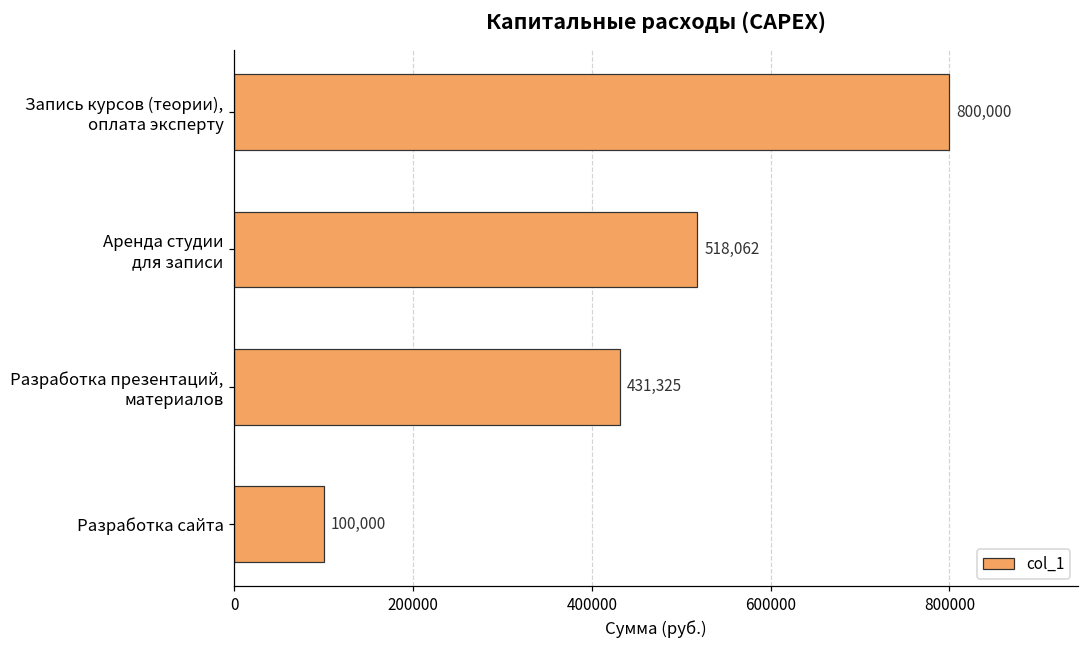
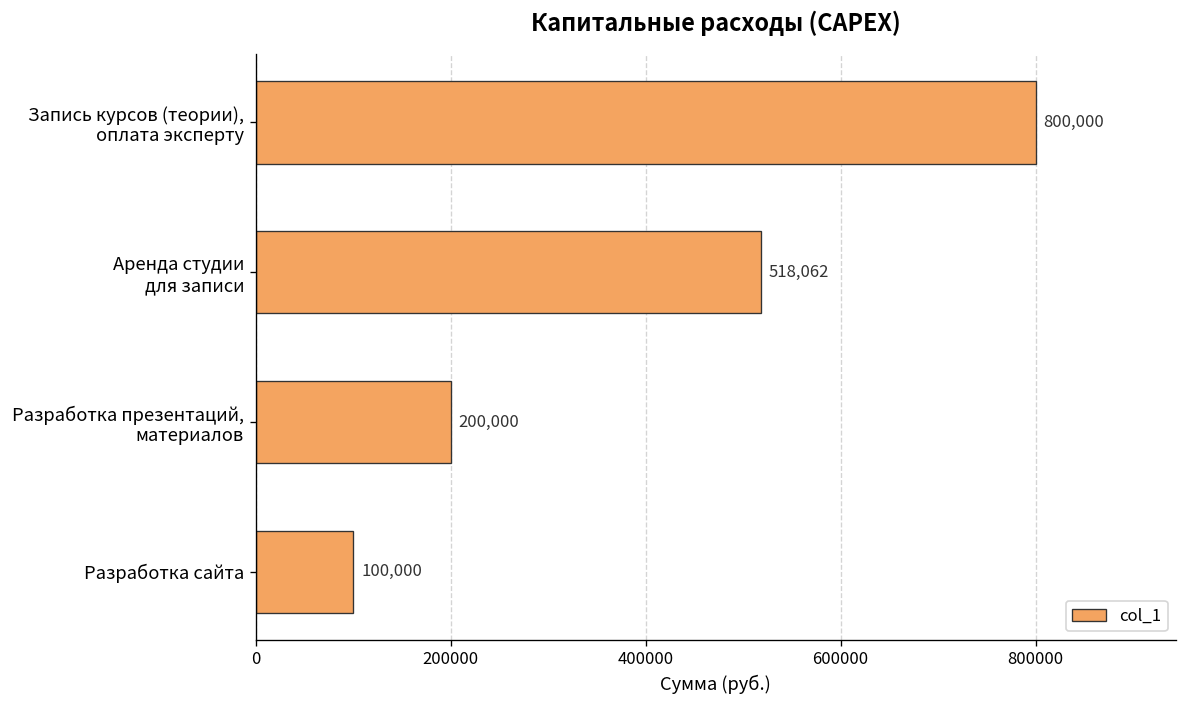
  {
    "Запись курсов (теории), оплата эксперту": "800,000",
    "Аренда студии для записи": "518,062",
-   "Разработка презентаций, материалов": "431,325",
+   "Разработка презентаций, материалов": "200,000",
    "Разработка сайта": "100,000"
  }
